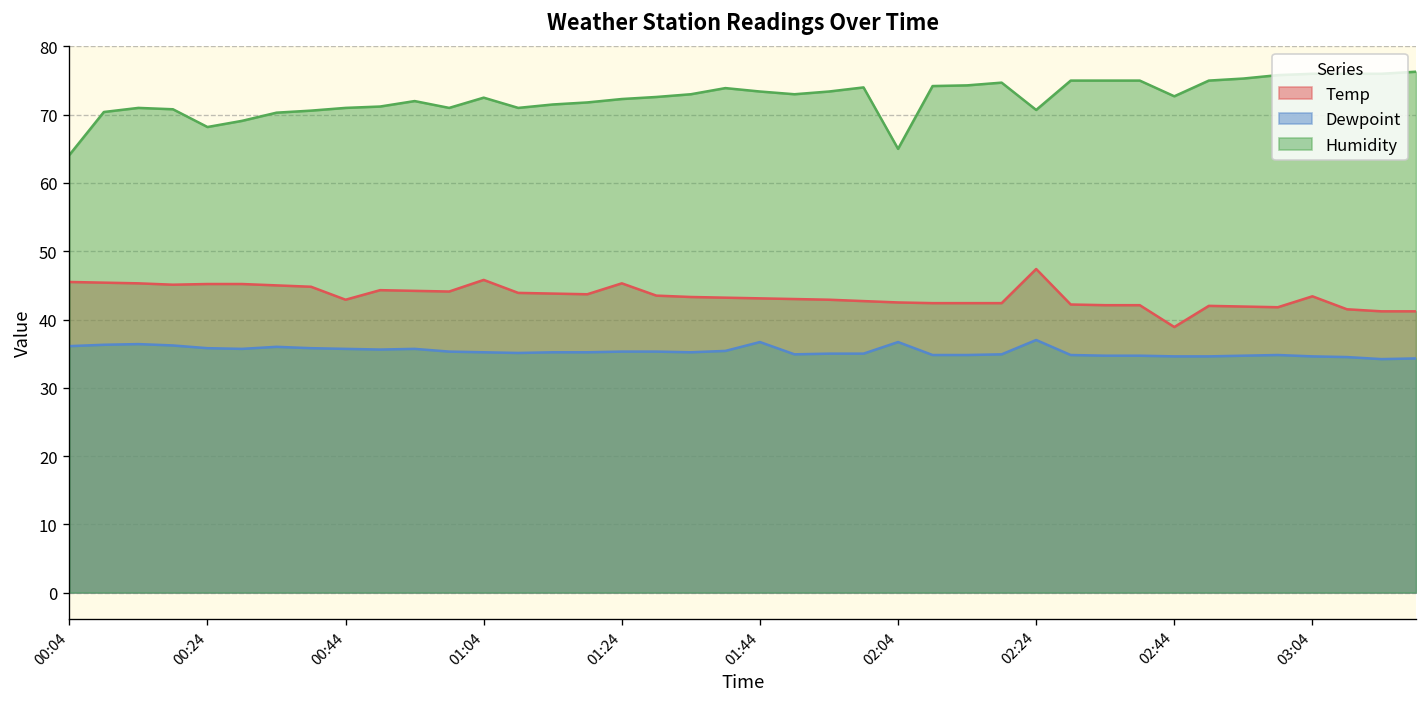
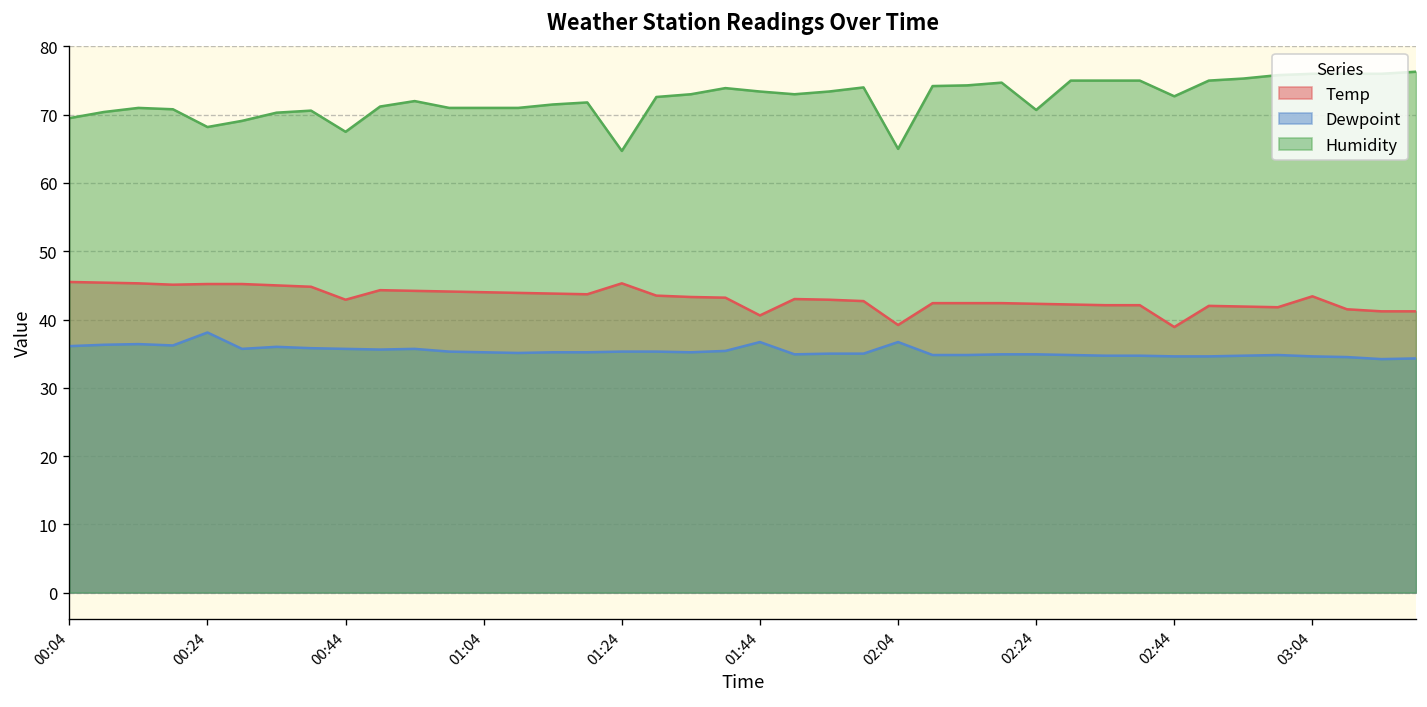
  {
    "Temp": {
      "00:04": 46,
      "00:24": 45,
      "00:44": 43,
-     "01:04": 46,
+     "01:04": 44,
      "01:24": 45,
-     "01:44": 43,
-     "02:04": 43,
-     "02:24": 47,
+     "01:44": 41,
+     "02:04": 39,
+     "02:24": 42,
      "02:44": 39,
      "03:04": 43
    },
    "Dewpoint": {
      "00:04": 36,
-     "00:24": 36,
+     "00:24": 38,
      "00:44": 36,
      "01:04": 35,
      "01:24": 35,
      "01:44": 37,
      "02:04": 37,
-     "02:24": 37,
+     "02:24": 35,
      "02:44": 35,
      "03:04": 35
    },
    "Humidity": {
-     "00:04": 64,
+     "00:04": 70,
      "00:24": 68,
-     "00:44": 71,
-     "01:04": 73,
-     "01:24": 72,
+     "00:44": 68,
+     "01:04": 71,
+     "01:24": 65,
      "01:44": 73,
      "02:04": 65,
      "02:24": 71,
      "02:44": 73
    }
  }
